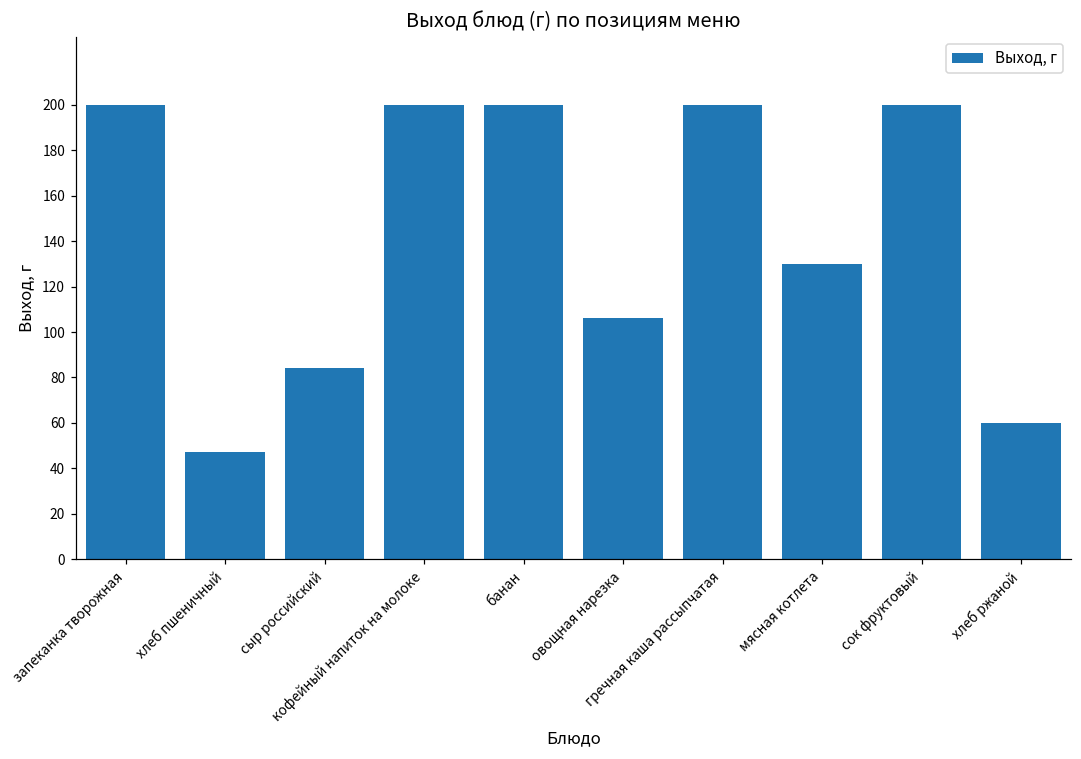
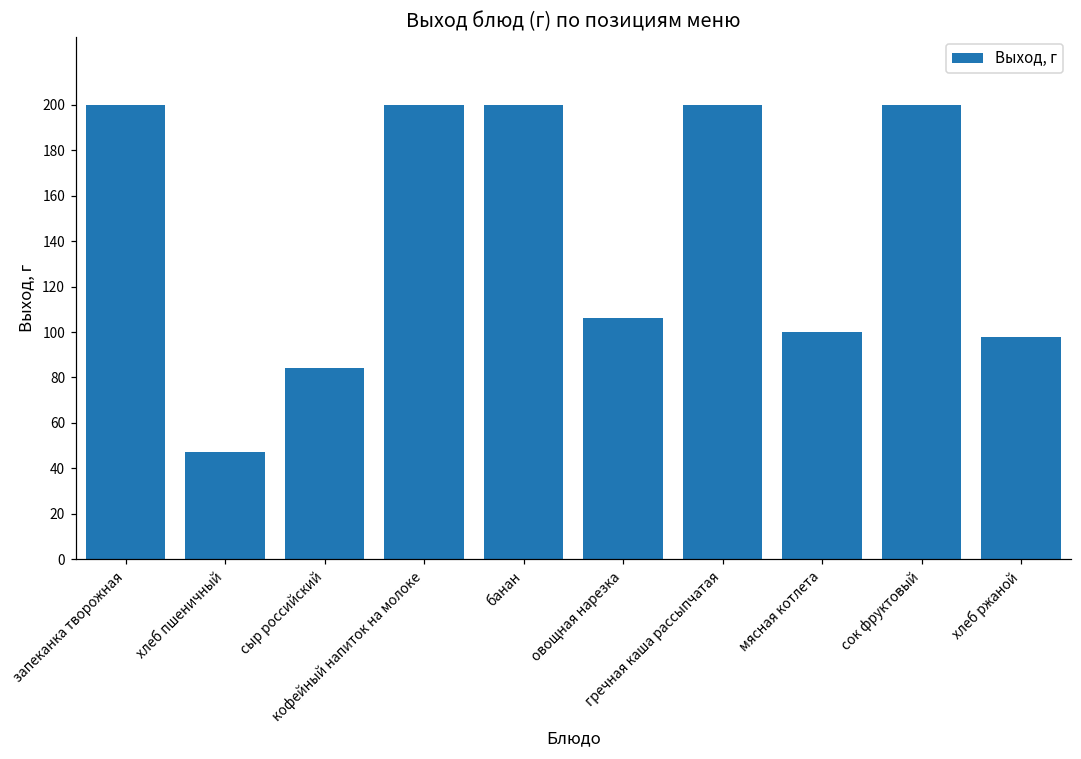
  {
    "запеканка творожная": 200,
    "хлеб пшеничный": 47,
    "сыр российский": 84,
    "кофейный напиток на молоке": 200,
    "банан": 200,
    "овощная нарезка": 106,
    "гречная каша рассыпчатая": 200,
-   "мясная котлета": 130,
+   "мясная котлета": 100,
    "сок фруктовый": 200,
-   "хлеб ржаной": 60
+   "хлеб ржаной": 98
  }
